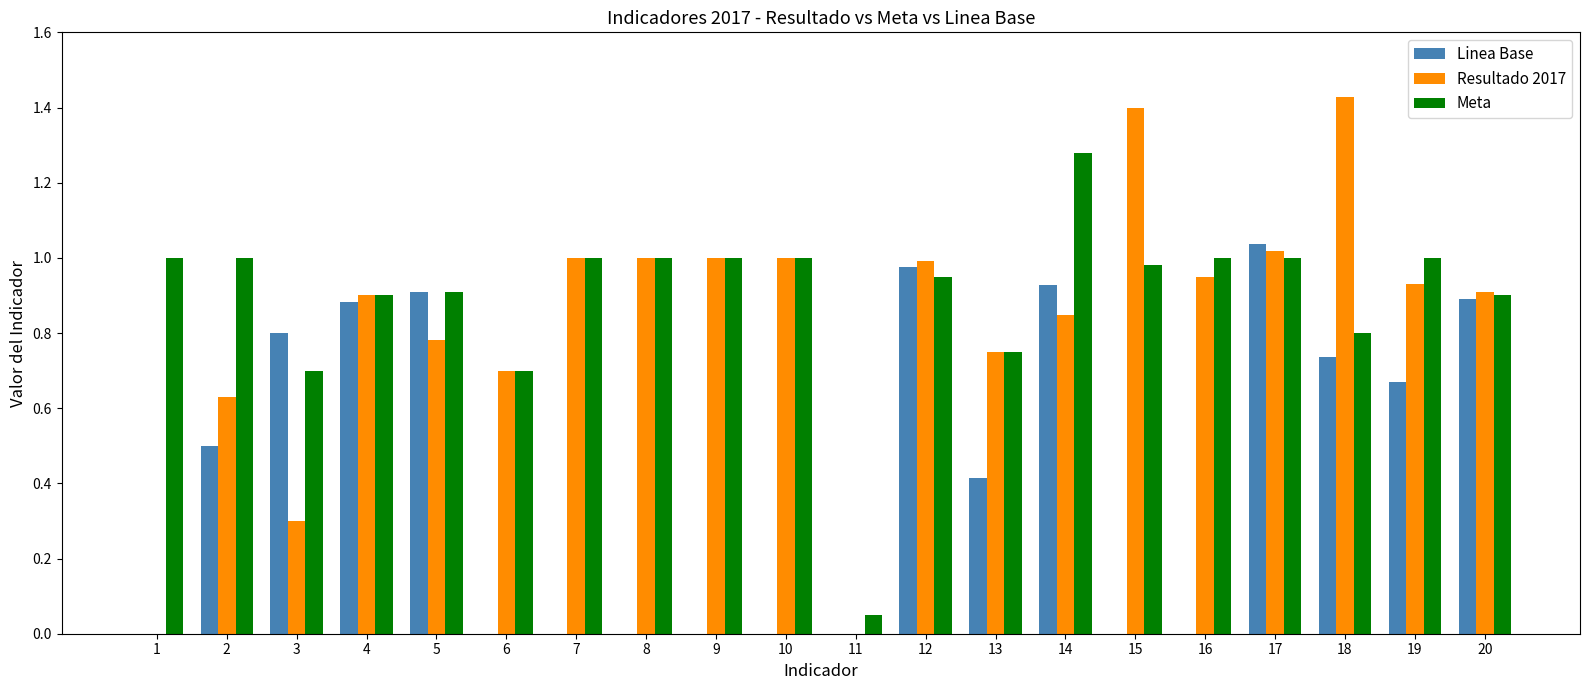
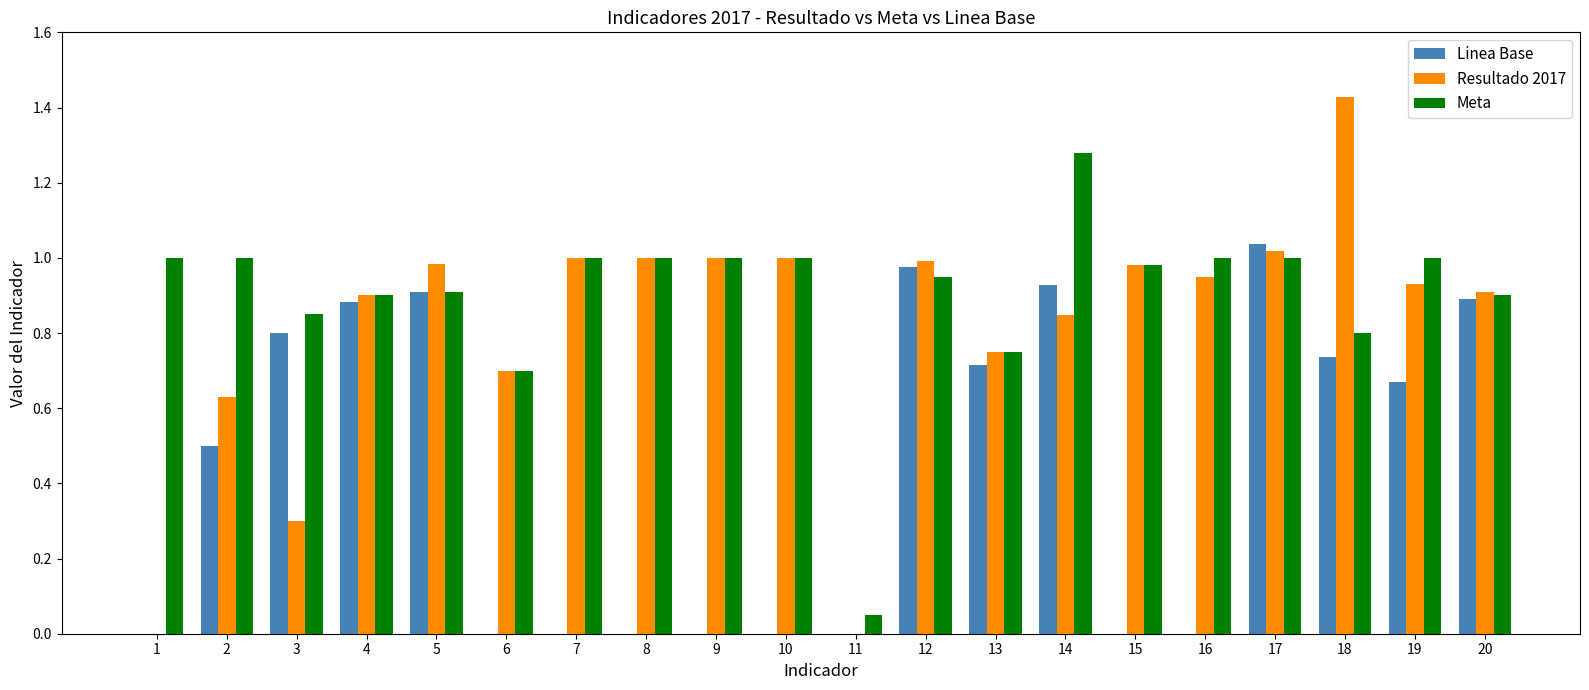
  {
    "Linea Base": {
      "1": 0.00,
      "2": 0.50,
      "3": 0.80,
      "4": 0.88,
      "5": 0.91,
      "6": 0.00,
      "7": 0.00,
      "8": 0.00,
      "9": 0.00,
      "10": 0.00,
      "11": 0.00,
      "12": 0.98,
-     "13": 0.41,
+     "13": 0.72,
      "14": 0.93,
      "15": 0.00,
      "16": 0.00,
      "17": 1.04,
      "18": 0.73,
      "19": 0.67,
      "20": 0.89
    },
    "Resultado 2017": {
      "1": 0.00,
      "2": 0.63,
      "3": 0.30,
      "4": 0.90,
-     "5": 0.78,
+     "5": 0.98,
      "6": 0.70,
      "7": 1.00,
      "8": 1.00,
      "9": 1.00,
      "10": 1.00,
      "11": 0.00,
      "12": 0.99,
      "13": 0.75,
      "14": 0.85,
-     "15": 1.40,
+     "15": 0.98,
      "16": 0.95,
      "17": 1.02,
      "18": 1.43,
      "19": 0.93,
      "20": 0.91
    },
    "Meta": {
      "1": 1.00,
      "2": 1.00,
-     "3": 0.70,
+     "3": 0.85,
      "4": 0.90,
      "5": 0.91,
      "6": 0.70,
      "7": 1.00,
      "8": 1.00,
      "9": 1.00,
      "10": 1.00,
      "11": 0.05,
      "12": 0.95,
      "13": 0.75,
      "14": 1.28,
      "15": 0.98,
      "16": 1.00,
      "17": 1.00,
      "18": 0.80,
      "19": 1.00,
      "20": 0.90
    }
  }
